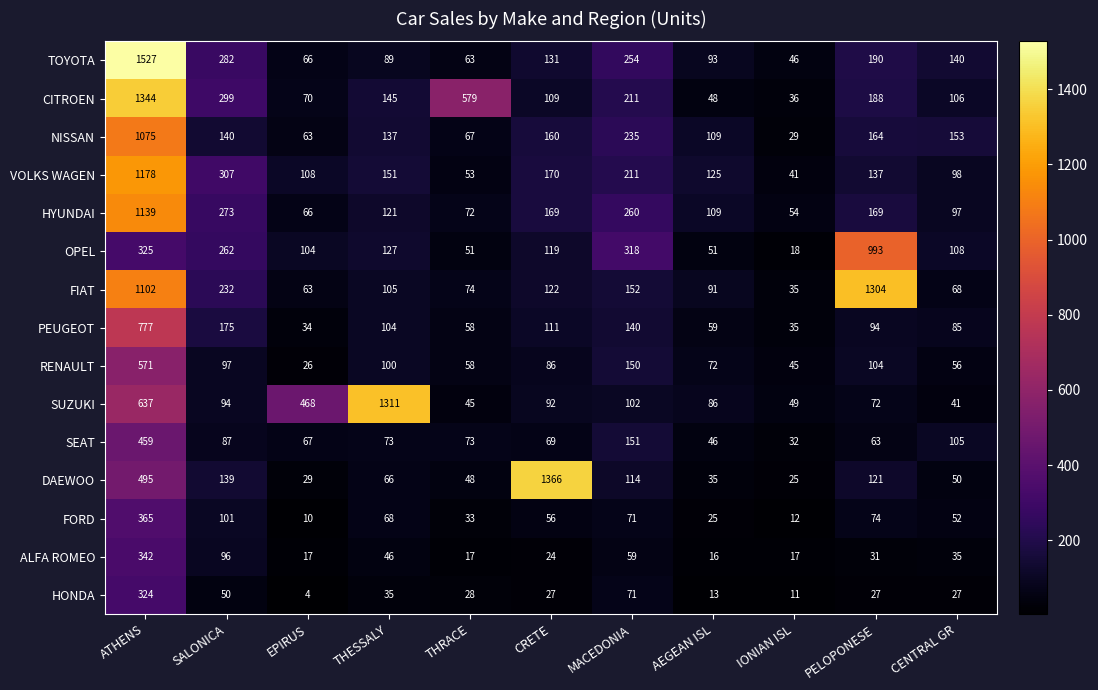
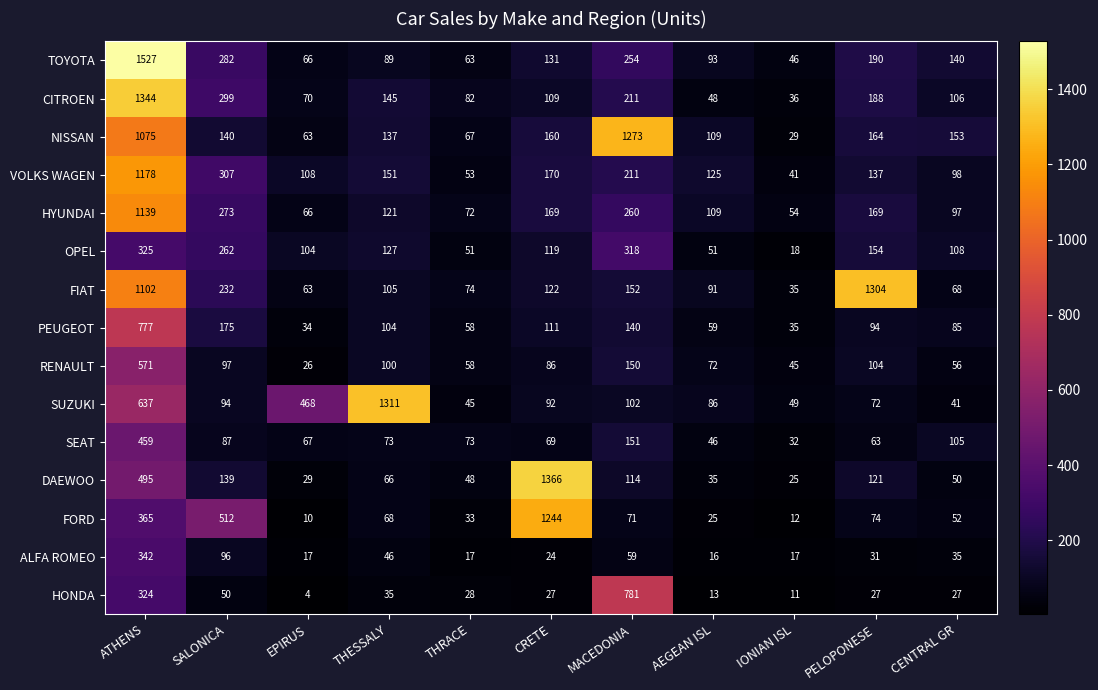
  {
    "TOYOTA": {
      "ATHENS": 1527,
      "SALONICA": 282,
      "EPIRUS": 66,
      "THESSALY": 89,
      "THRACE": 63,
      "CRETE": 131,
      "MACEDONIA": 254,
      "AEGEAN ISL": 93,
      "IONIAN ISL": 46,
      "PELOPONESE": 190,
      "CENTRAL GR": 140
    },
    "CITROEN": {
      "ATHENS": 1344,
      "SALONICA": 299,
      "EPIRUS": 70,
      "THESSALY": 145,
-     "THRACE": 579,
+     "THRACE": 82,
      "CRETE": 109,
      "MACEDONIA": 211,
      "AEGEAN ISL": 48,
      "IONIAN ISL": 36,
      "PELOPONESE": 188,
      "CENTRAL GR": 106
    },
    "NISSAN": {
      "ATHENS": 1075,
      "SALONICA": 140,
      "EPIRUS": 63,
      "THESSALY": 137,
      "THRACE": 67,
      "CRETE": 160,
-     "MACEDONIA": 235,
+     "MACEDONIA": 1273,
      "AEGEAN ISL": 109,
      "IONIAN ISL": 29,
      "PELOPONESE": 164,
      "CENTRAL GR": 153
    },
    "VOLKS WAGEN": {
      "ATHENS": 1178,
      "SALONICA": 307,
      "EPIRUS": 108,
      "THESSALY": 151,
      "THRACE": 53,
      "CRETE": 170,
      "MACEDONIA": 211,
      "AEGEAN ISL": 125,
      "IONIAN ISL": 41,
      "PELOPONESE": 137,
      "CENTRAL GR": 98
    },
    "HYUNDAI": {
      "ATHENS": 1139,
      "SALONICA": 273,
      "EPIRUS": 66,
      "THESSALY": 121,
      "THRACE": 72,
      "CRETE": 169,
      "MACEDONIA": 260,
      "AEGEAN ISL": 109,
      "IONIAN ISL": 54,
      "PELOPONESE": 169,
      "CENTRAL GR": 97
    },
    "OPEL": {
      "ATHENS": 325,
      "SALONICA": 262,
      "EPIRUS": 104,
      "THESSALY": 127,
      "THRACE": 51,
      "CRETE": 119,
      "MACEDONIA": 318,
      "AEGEAN ISL": 51,
      "IONIAN ISL": 18,
-     "PELOPONESE": 993,
+     "PELOPONESE": 154,
      "CENTRAL GR": 108
    },
    "FIAT": {
      "ATHENS": 1102,
      "SALONICA": 232,
      "EPIRUS": 63,
      "THESSALY": 105,
      "THRACE": 74,
      "CRETE": 122,
      "MACEDONIA": 152,
      "AEGEAN ISL": 91,
      "IONIAN ISL": 35,
      "PELOPONESE": 1304,
      "CENTRAL GR": 68
    },
    "PEUGEOT": {
      "ATHENS": 777,
      "SALONICA": 175,
      "EPIRUS": 34,
      "THESSALY": 104,
      "THRACE": 58,
      "CRETE": 111,
      "MACEDONIA": 140,
      "AEGEAN ISL": 59,
      "IONIAN ISL": 35,
      "PELOPONESE": 94,
      "CENTRAL GR": 85
    },
    "RENAULT": {
      "ATHENS": 571,
      "SALONICA": 97,
      "EPIRUS": 26,
      "THESSALY": 100,
      "THRACE": 58,
      "CRETE": 86,
      "MACEDONIA": 150,
      "AEGEAN ISL": 72,
      "IONIAN ISL": 45,
      "PELOPONESE": 104,
      "CENTRAL GR": 56
    },
    "SUZUKI": {
      "ATHENS": 637,
      "SALONICA": 94,
      "EPIRUS": 468,
      "THESSALY": 1311,
      "THRACE": 45,
      "CRETE": 92,
      "MACEDONIA": 102,
      "AEGEAN ISL": 86,
      "IONIAN ISL": 49,
      "PELOPONESE": 72,
      "CENTRAL GR": 41
    },
    "SEAT": {
      "ATHENS": 459,
      "SALONICA": 87,
      "EPIRUS": 67,
      "THESSALY": 73,
      "THRACE": 73,
      "CRETE": 69,
      "MACEDONIA": 151,
      "AEGEAN ISL": 46,
      "IONIAN ISL": 32,
      "PELOPONESE": 63,
      "CENTRAL GR": 105
    },
    "DAEWOO": {
      "ATHENS": 495,
      "SALONICA": 139,
      "EPIRUS": 29,
      "THESSALY": 66,
      "THRACE": 48,
      "CRETE": 1366,
      "MACEDONIA": 114,
      "AEGEAN ISL": 35,
      "IONIAN ISL": 25,
      "PELOPONESE": 121,
      "CENTRAL GR": 50
    },
    "FORD": {
      "ATHENS": 365,
-     "SALONICA": 101,
+     "SALONICA": 512,
      "EPIRUS": 10,
      "THESSALY": 68,
      "THRACE": 33,
-     "CRETE": 56,
+     "CRETE": 1244,
      "MACEDONIA": 71,
      "AEGEAN ISL": 25,
      "IONIAN ISL": 12,
      "PELOPONESE": 74,
      "CENTRAL GR": 52
    },
    "ALFA ROMEO": {
      "ATHENS": 342,
      "SALONICA": 96,
      "EPIRUS": 17,
      "THESSALY": 46,
      "THRACE": 17,
      "CRETE": 24,
      "MACEDONIA": 59,
      "AEGEAN ISL": 16,
      "IONIAN ISL": 17,
      "PELOPONESE": 31,
      "CENTRAL GR": 35
    },
    "HONDA": {
      "ATHENS": 324,
      "SALONICA": 50,
      "EPIRUS": 4,
      "THESSALY": 35,
      "THRACE": 28,
      "CRETE": 27,
-     "MACEDONIA": 71,
+     "MACEDONIA": 781,
      "AEGEAN ISL": 13,
      "IONIAN ISL": 11,
      "PELOPONESE": 27,
      "CENTRAL GR": 27
    }
  }
